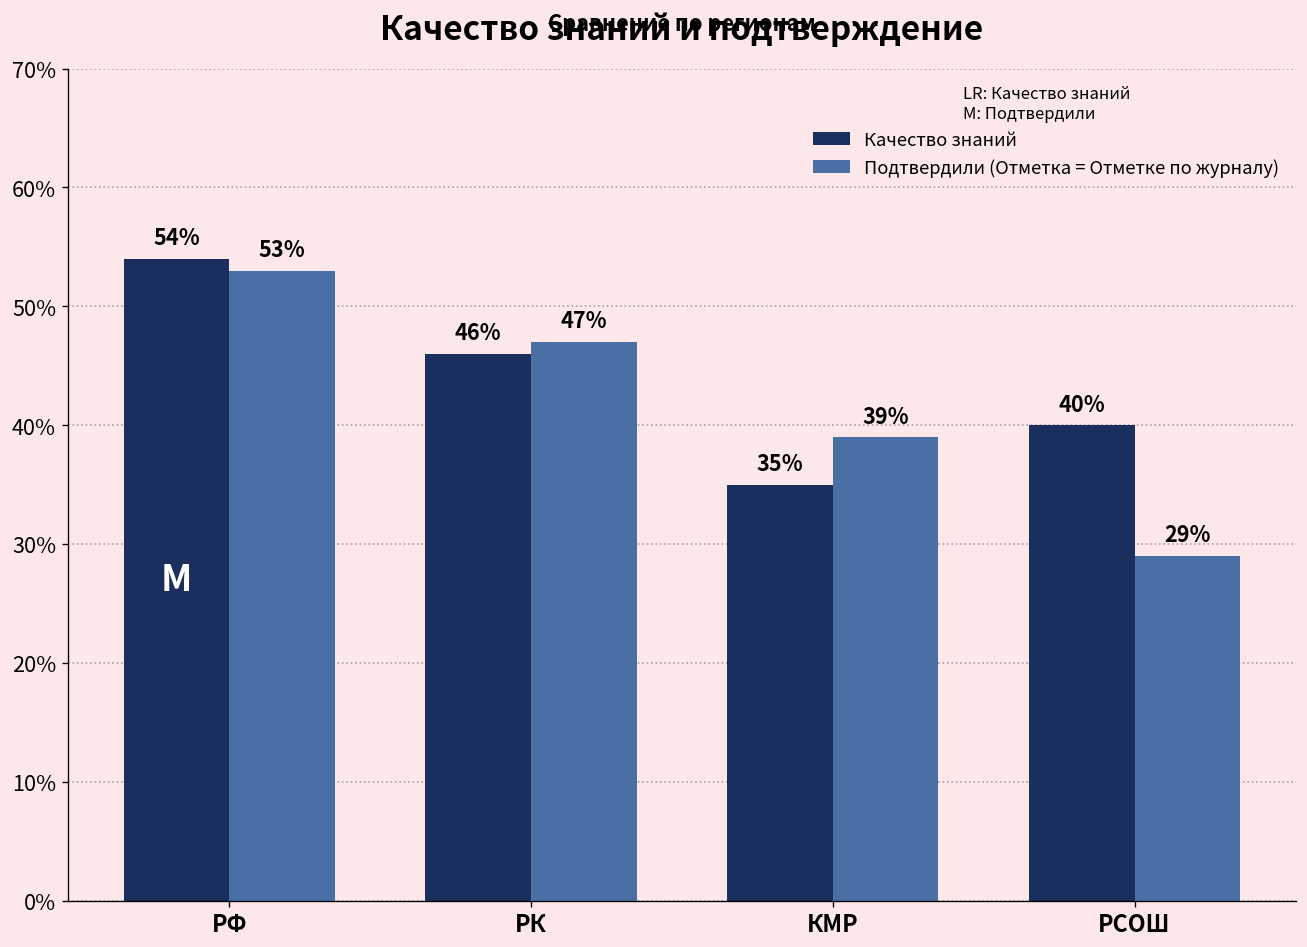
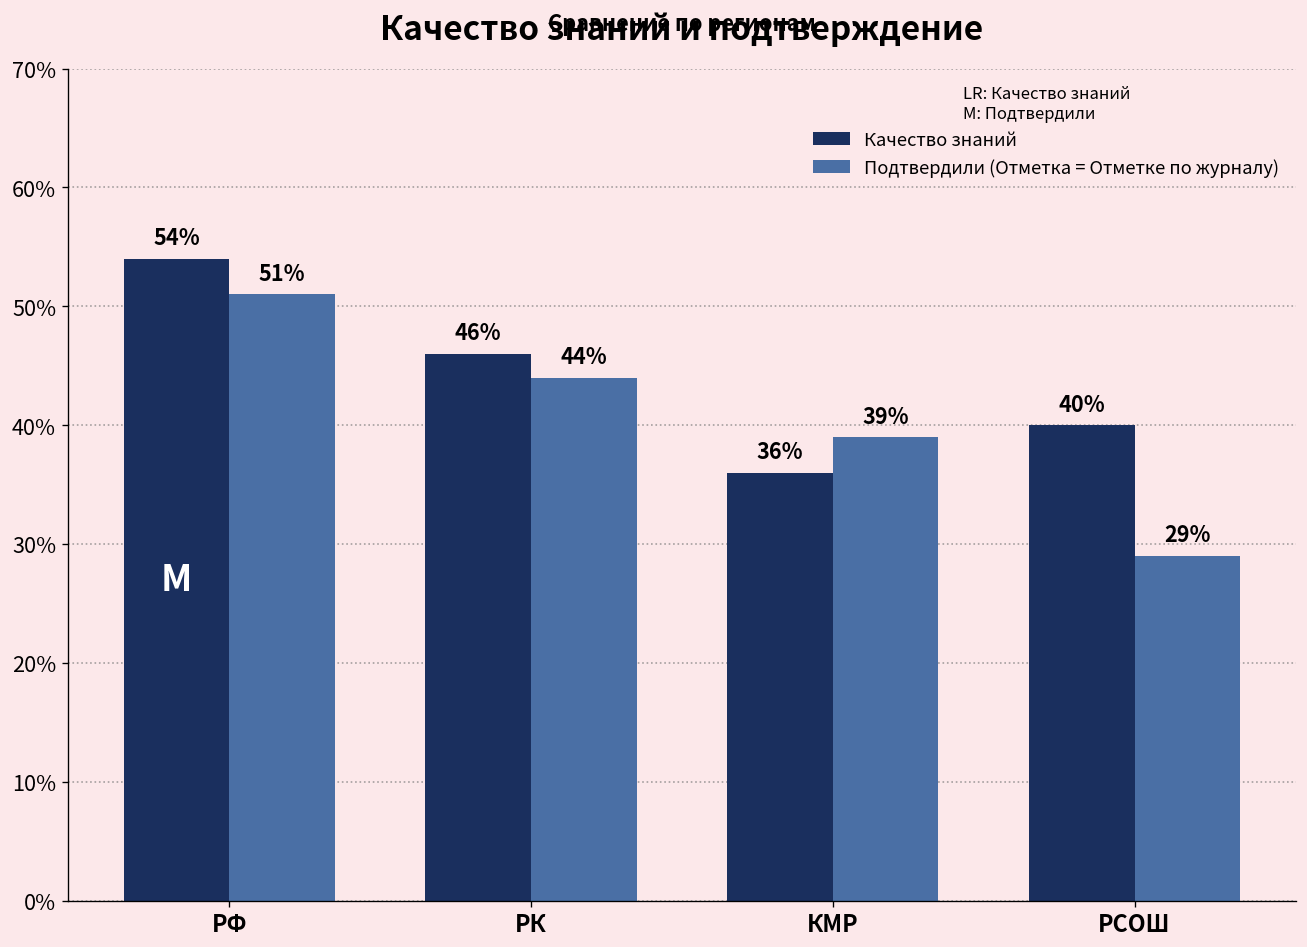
  {
    "Качество знаний": {
      "РФ": "54%",
      "РК": "46%",
-     "КМР": "35%",
+     "КМР": "36%",
      "РСОШ": "40%"
    },
    "Подтвердили (Отметка = Отметке по журналу)": {
-     "РФ": "53%",
-     "РК": "47%",
+     "РФ": "51%",
+     "РК": "44%",
      "КМР": "39%",
      "РСОШ": "29%"
    }
  }
